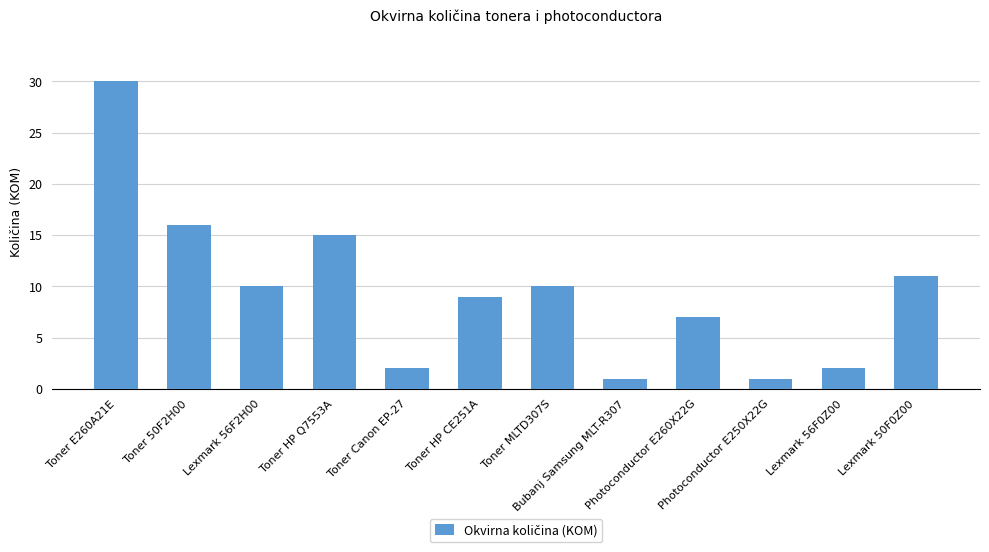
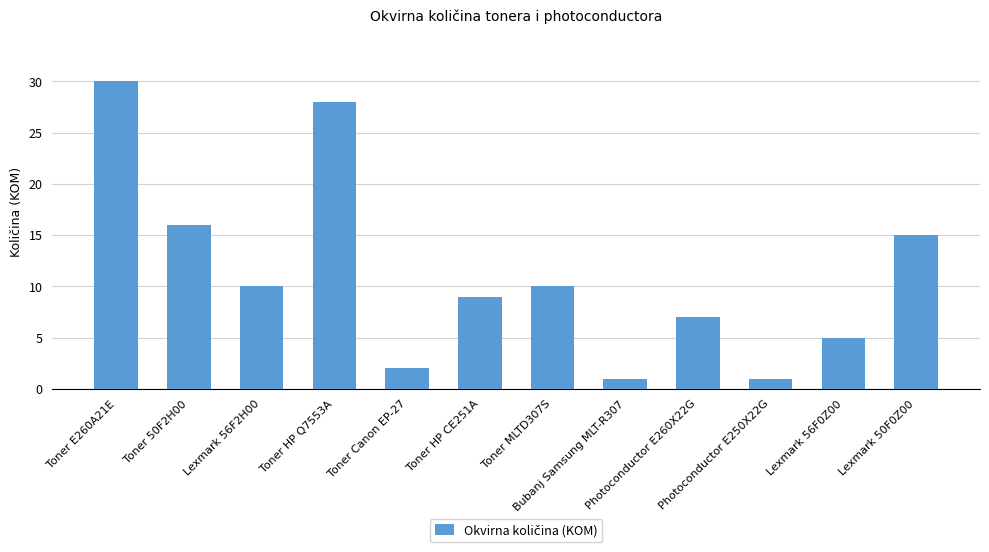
  {
    "Toner E260A21E": 30,
    "Toner 50F2H00": 16,
    "Lexmark 56F2H00": 10,
-   "Toner HP Q7553A": 15,
+   "Toner HP Q7553A": 28,
    "Toner Canon EP-27": 2,
    "Toner HP CE251A": 9,
    "Toner MLTD307S": 10,
    "Bubanj Samsung MLT-R307": 1,
    "Photoconductor E260X22G": 7,
    "Photoconductor E250X22G": 1,
-   "Lexmark 56F0Z00": 2,
-   "Lexmark 50F0Z00": 11
+   "Lexmark 56F0Z00": 5,
+   "Lexmark 50F0Z00": 15
  }
